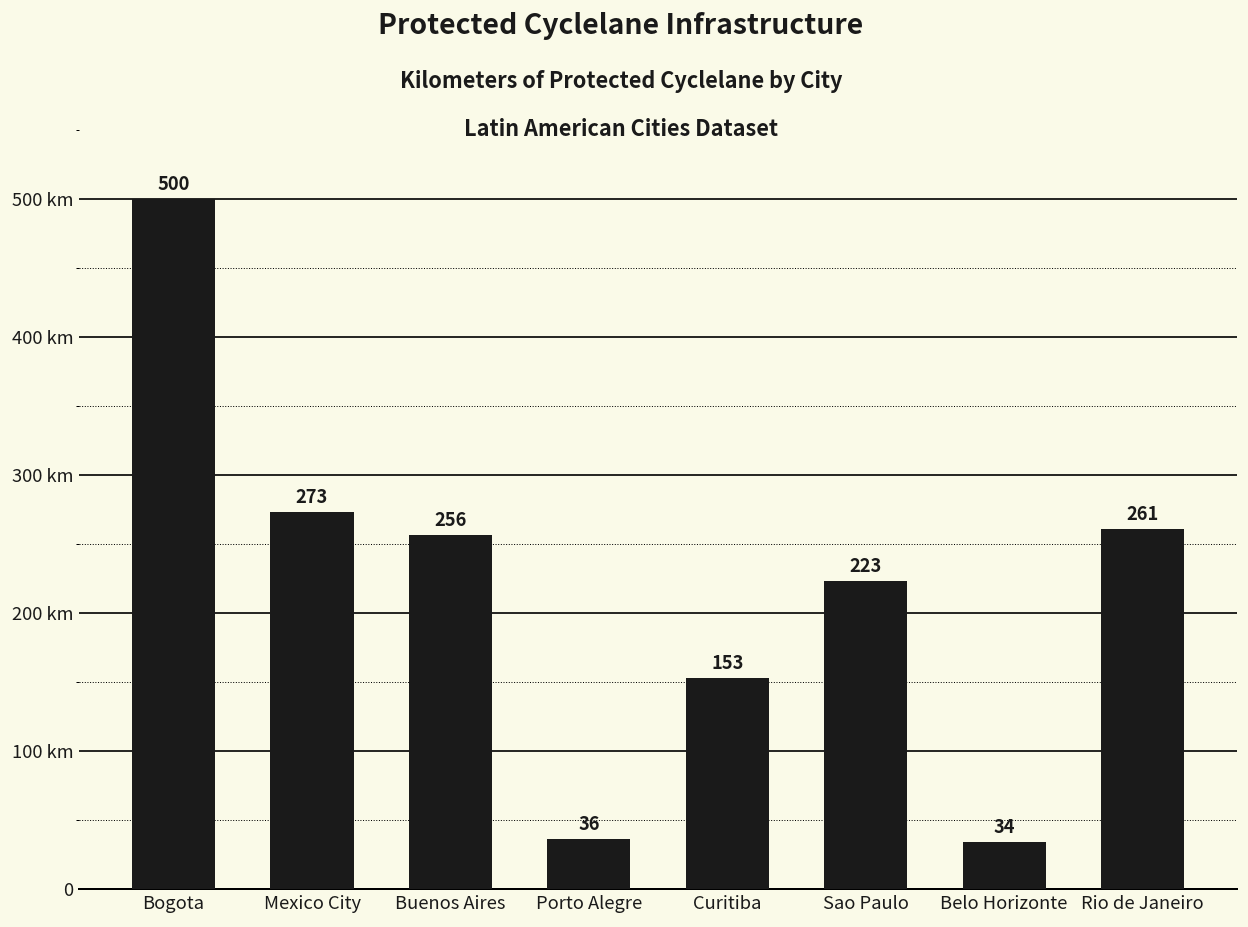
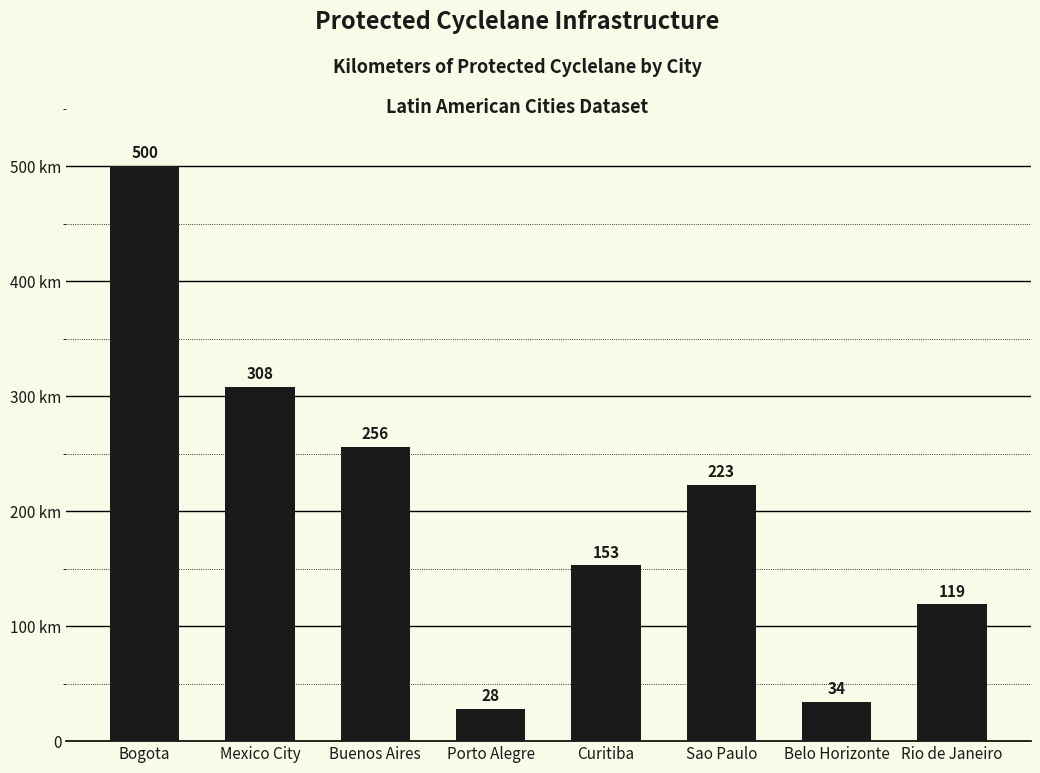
  {
    "Bogota": 500,
-   "Mexico City": 273,
+   "Mexico City": 308,
    "Buenos Aires": 256,
-   "Porto Alegre": 36,
+   "Porto Alegre": 28,
    "Curitiba": 153,
    "Sao Paulo": 223,
    "Belo Horizonte": 34,
-   "Rio de Janeiro": 261
+   "Rio de Janeiro": 119
  }
